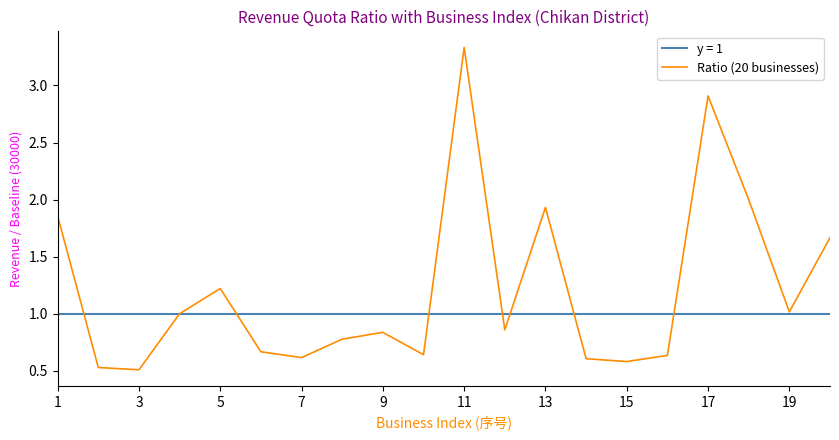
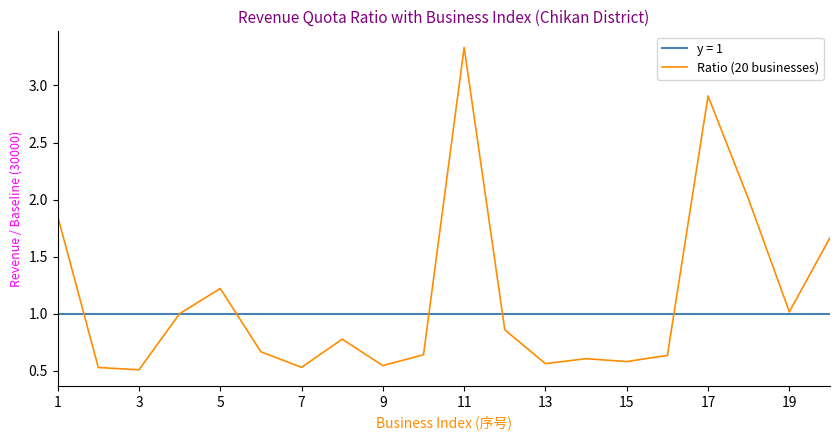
  {
    "y = 1": {
      "1": 1.00,
      "3": 1.00,
      "5": 1.00,
      "7": 1.00,
      "9": 1.00,
      "11": 1.00,
      "13": 1.00,
      "15": 1.00,
      "17": 1.00
    },
    "Ratio (20 businesses)": {
      "1": 1.86,
      "3": 0.51,
      "5": 1.22,
-     "7": 0.62,
-     "9": 0.84,
+     "7": 0.53,
+     "9": 0.55,
      "11": 3.33,
-     "13": 1.93,
+     "13": 0.56,
      "15": 0.58,
      "17": 2.91
    }
  }
